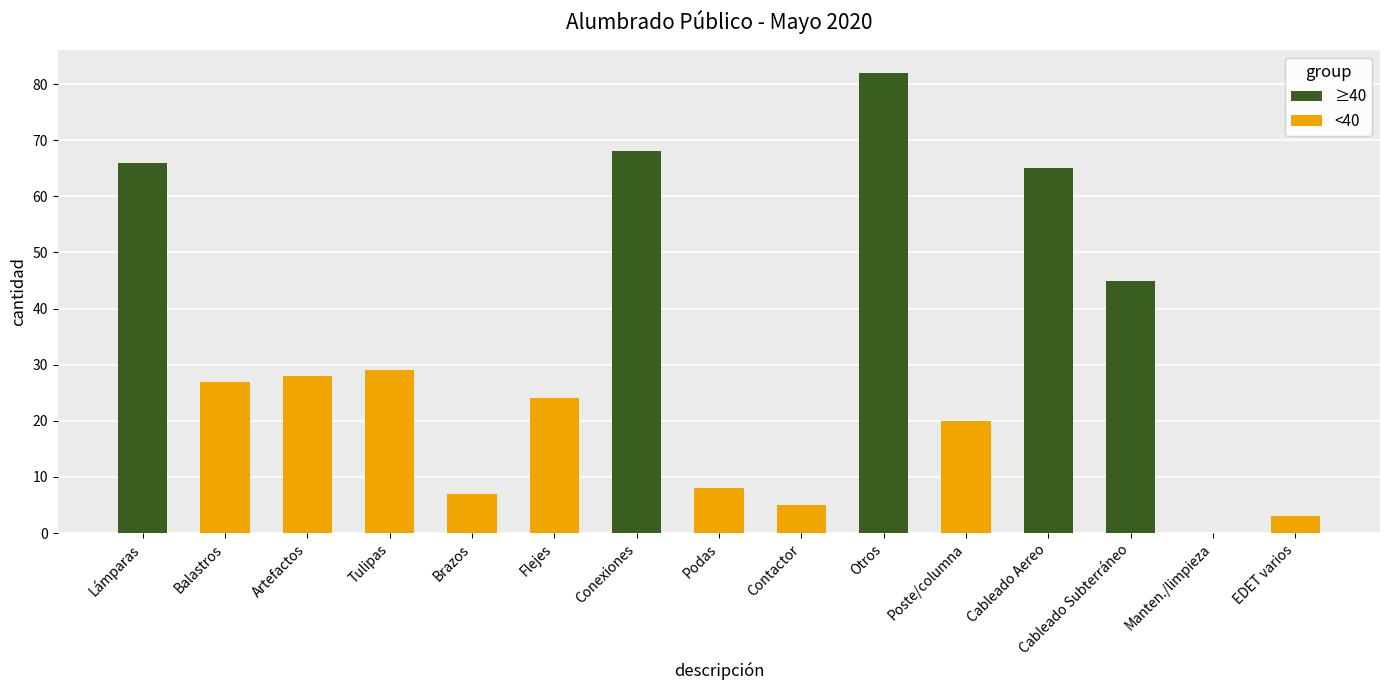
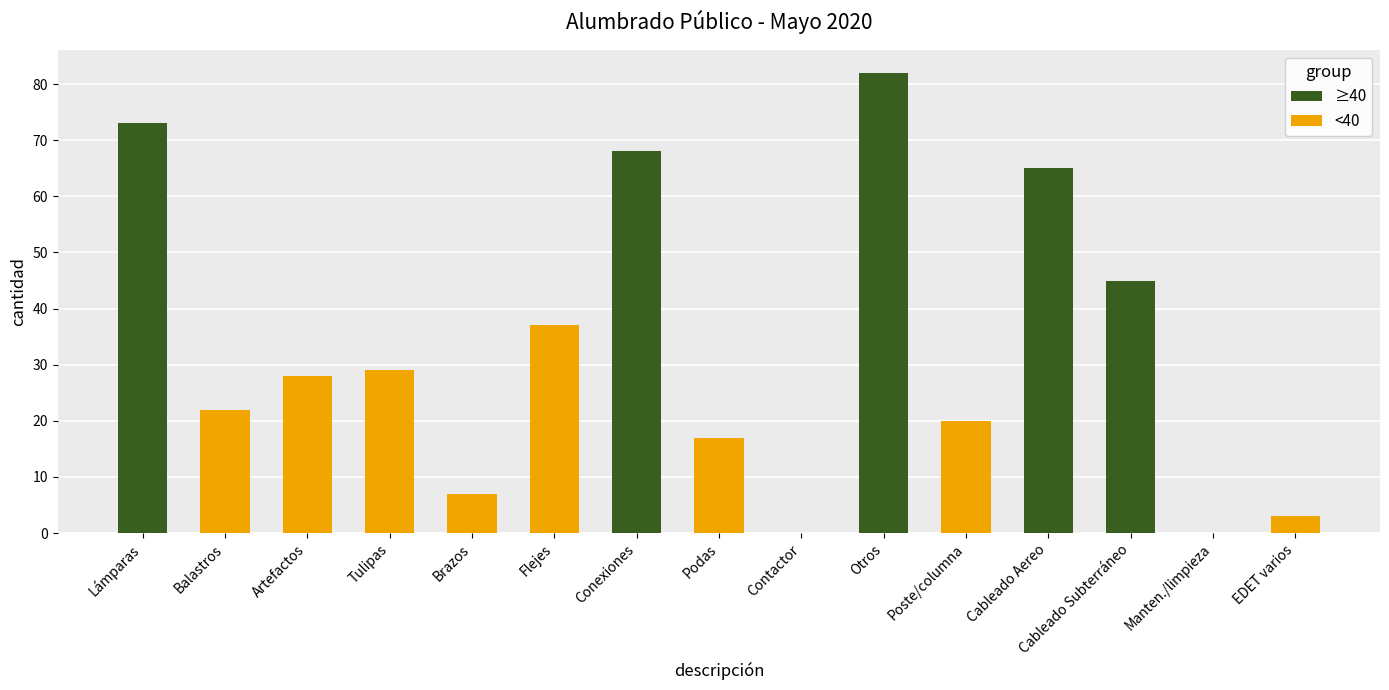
  {
    "≥40": {
-     "Lámparas": 66,
+     "Lámparas": 73,
      "Conexiones": 68,
      "Otros": 82,
      "Cableado Aereo": 65,
      "Cableado Subterráneo": 45
    },
    "<40": {
-     "Balastros": 27,
+     "Balastros": 22,
      "Artefactos": 28,
      "Tulipas": 29,
      "Brazos": 7,
-     "Flejes": 24,
-     "Podas": 8,
-     "Contactor": 5,
+     "Flejes": 37,
+     "Podas": 17,
+     "Contactor": 0,
      "Poste/columna": 20,
      "Manten./limpieza": 0,
      "EDET varios": 3
    }
  }
